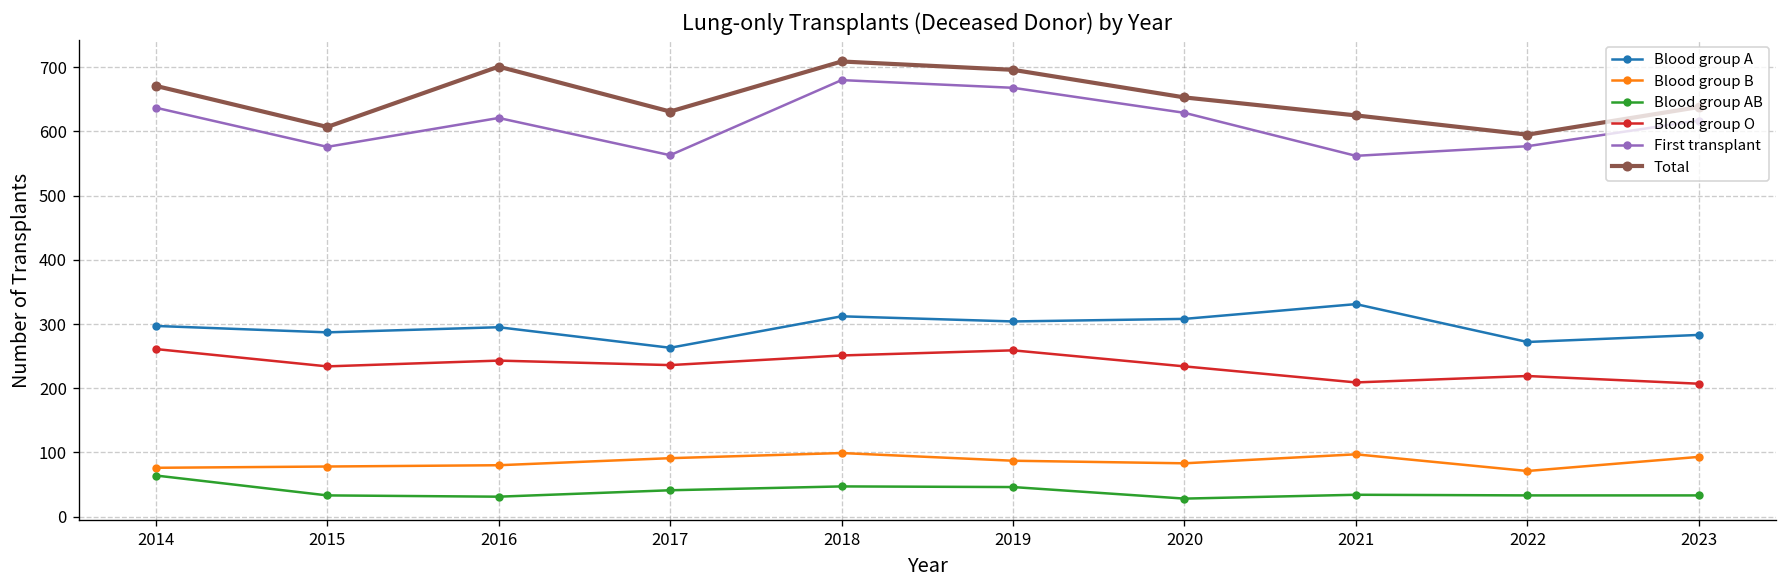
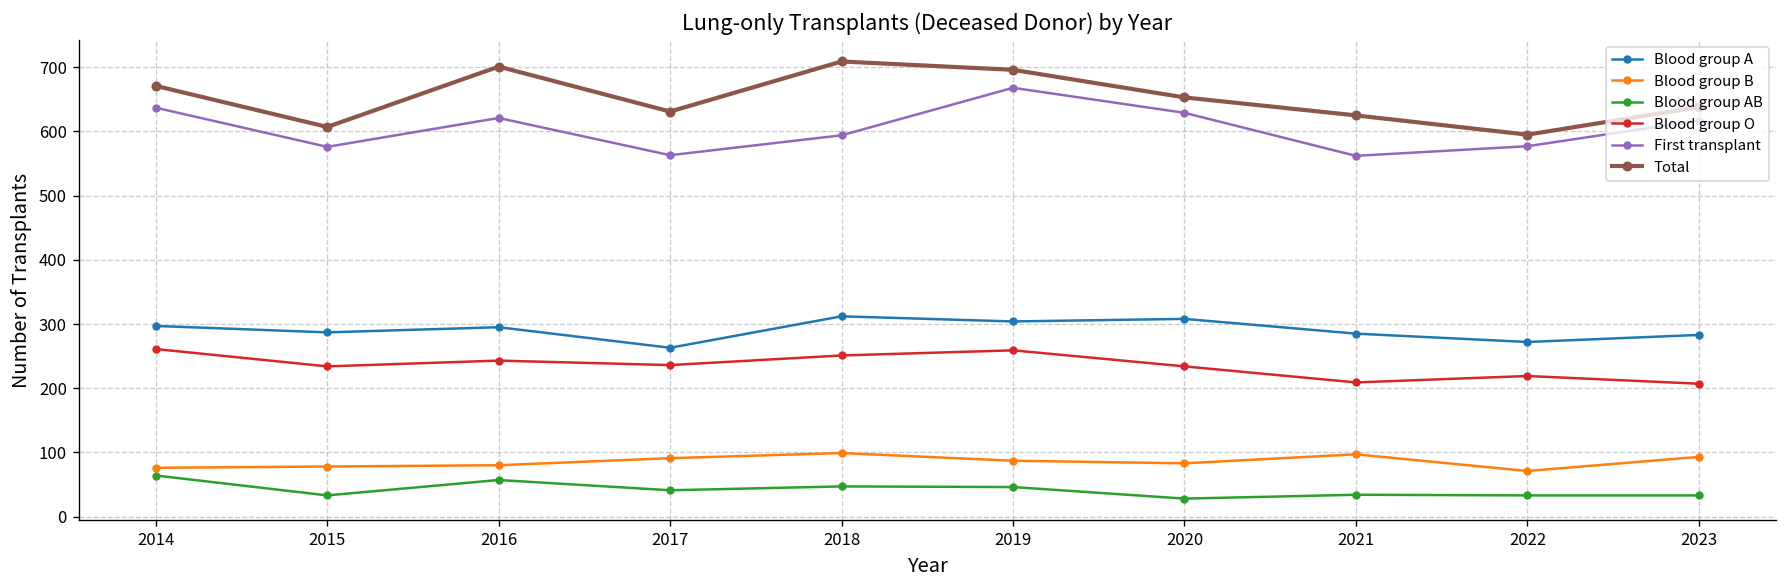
  {
    "Blood group A": {
      "2014": 300,
      "2015": 290,
      "2016": 300,
      "2017": 260,
      "2018": 310,
      "2019": 300,
      "2020": 310,
-     "2021": 330,
+     "2021": 290,
      "2022": 270,
      "2023": 280
    },
    "Blood group B": {
      "2014": 80,
      "2015": 80,
      "2016": 80,
      "2017": 90,
      "2018": 100,
      "2019": 90,
      "2020": 80,
      "2021": 100,
      "2022": 70,
      "2023": 90
    },
    "Blood group AB": {
      "2014": 60,
      "2015": 30,
-     "2016": 30,
+     "2016": 60,
      "2017": 40,
      "2018": 50,
      "2019": 50,
      "2020": 30,
      "2021": 30,
      "2022": 30,
      "2023": 30
    },
    "Blood group O": {
      "2014": 260,
      "2015": 230,
      "2016": 240,
      "2017": 240,
      "2018": 250,
      "2019": 260,
      "2020": 230,
      "2021": 210,
      "2022": 220,
      "2023": 210
    },
    "First transplant": {
      "2014": 640,
      "2015": 580,
      "2016": 620,
      "2017": 560,
-     "2018": 680,
+     "2018": 590,
      "2019": 670,
      "2020": 630,
      "2021": 560,
      "2022": 580
    },
    "Total": {
      "2014": 670,
      "2015": 610,
      "2016": 700,
      "2017": 630,
      "2018": 710,
      "2019": 700,
      "2020": 650,
      "2021": 630,
      "2022": 600
    }
  }
